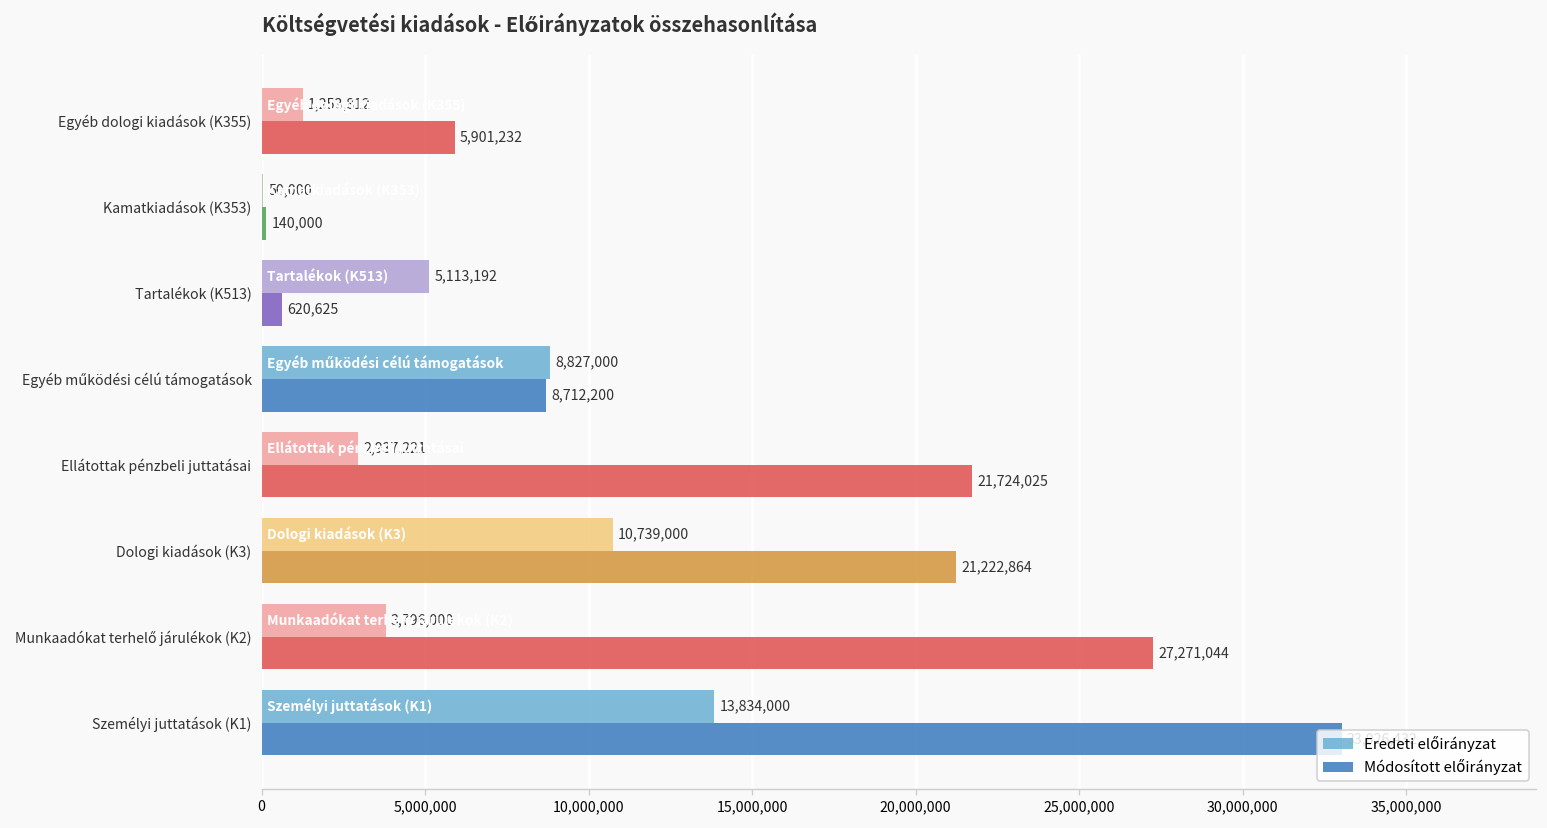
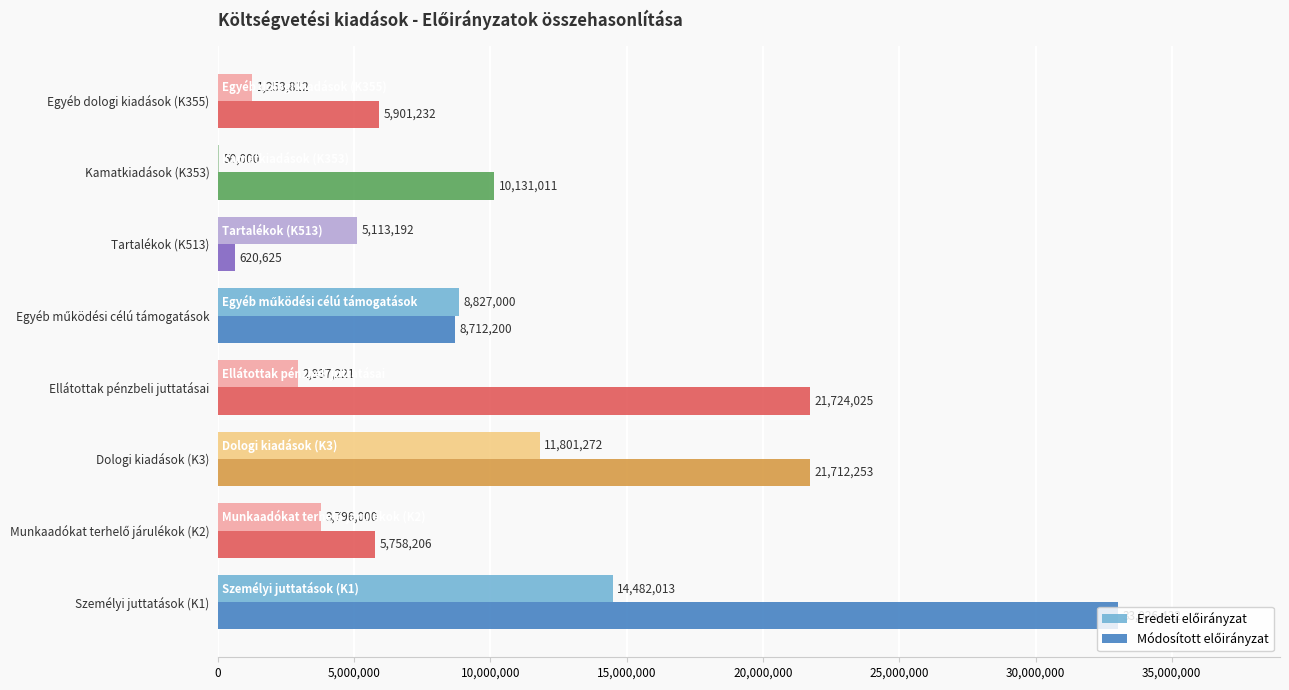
  {
    "Eredeti előirányzat": {
      "Tartalékok (K513)": "5,113,192",
      "Egyéb működési célú támogatások": "8,827,000",
-     "Dologi kiadások (K3)": "10,739,000",
-     "Személyi juttatások (K1)": "13,834,000"
+     "Dologi kiadások (K3)": "11,801,272",
+     "Személyi juttatások (K1)": "14,482,013"
    },
    "Módosított előirányzat": {
      "Egyéb dologi kiadások (K355)": "5,901,232",
-     "Kamatkiadások (K353)": "140,000",
+     "Kamatkiadások (K353)": "10,131,011",
      "Tartalékok (K513)": "620,625",
      "Egyéb működési célú támogatások": "8,712,200",
      "Ellátottak pénzbeli juttatásai": "21,724,025",
-     "Dologi kiadások (K3)": "21,222,864",
-     "Munkaadókat terhelő járulékok (K2)": "27,271,044"
+     "Dologi kiadások (K3)": "21,712,253",
+     "Munkaadókat terhelő járulékok (K2)": "5,758,206"
    }
  }
